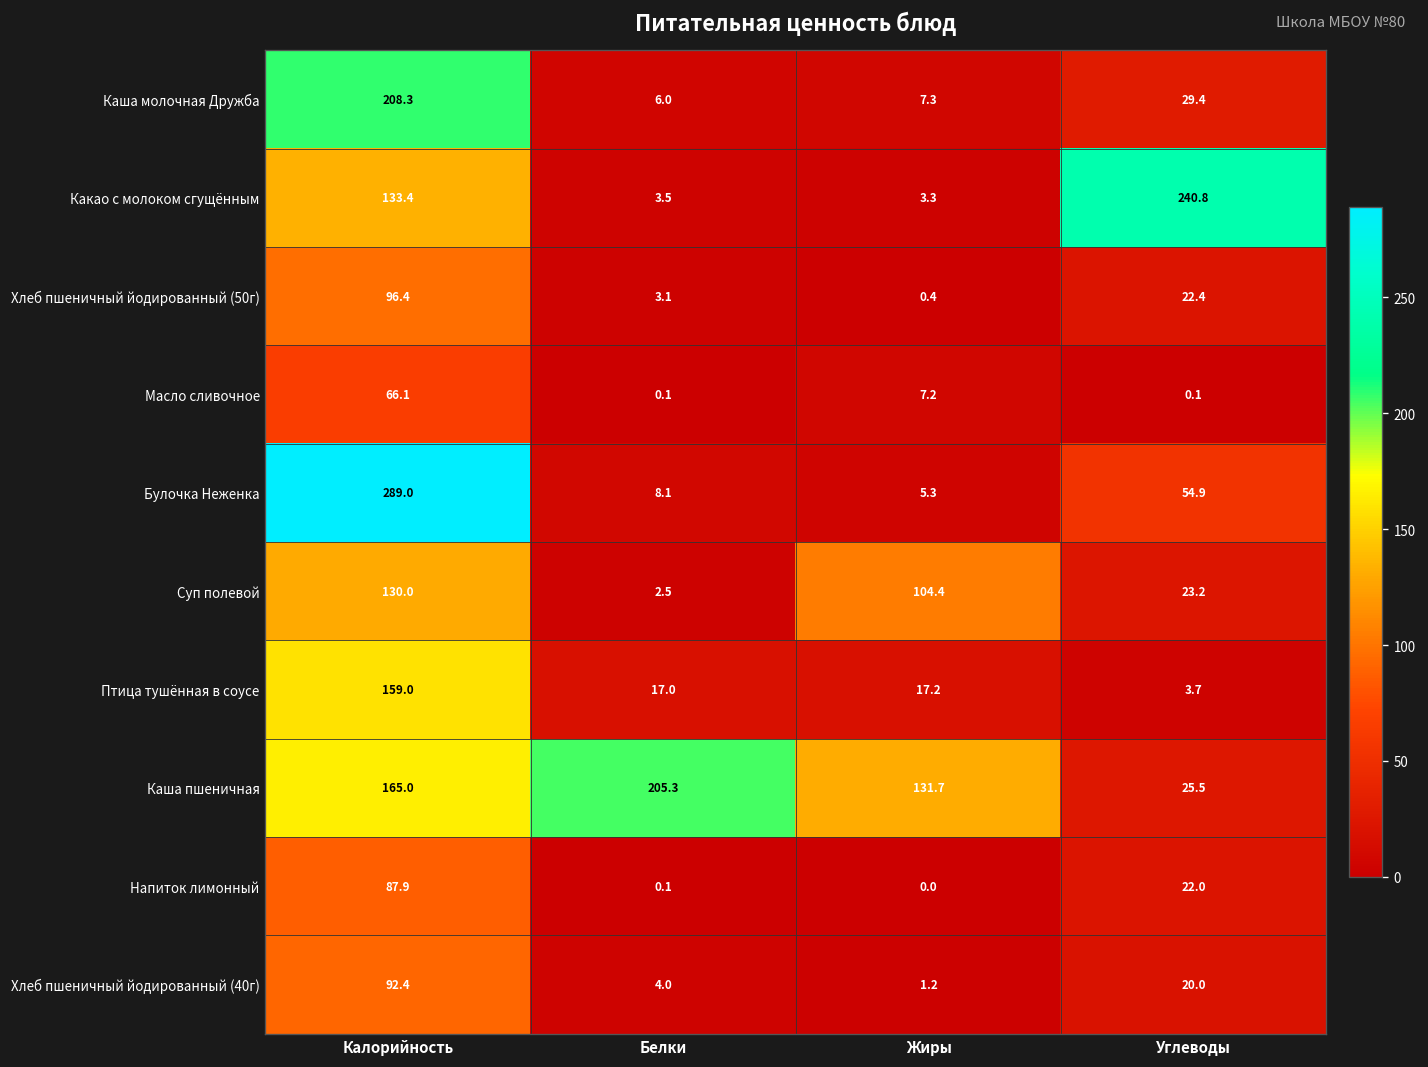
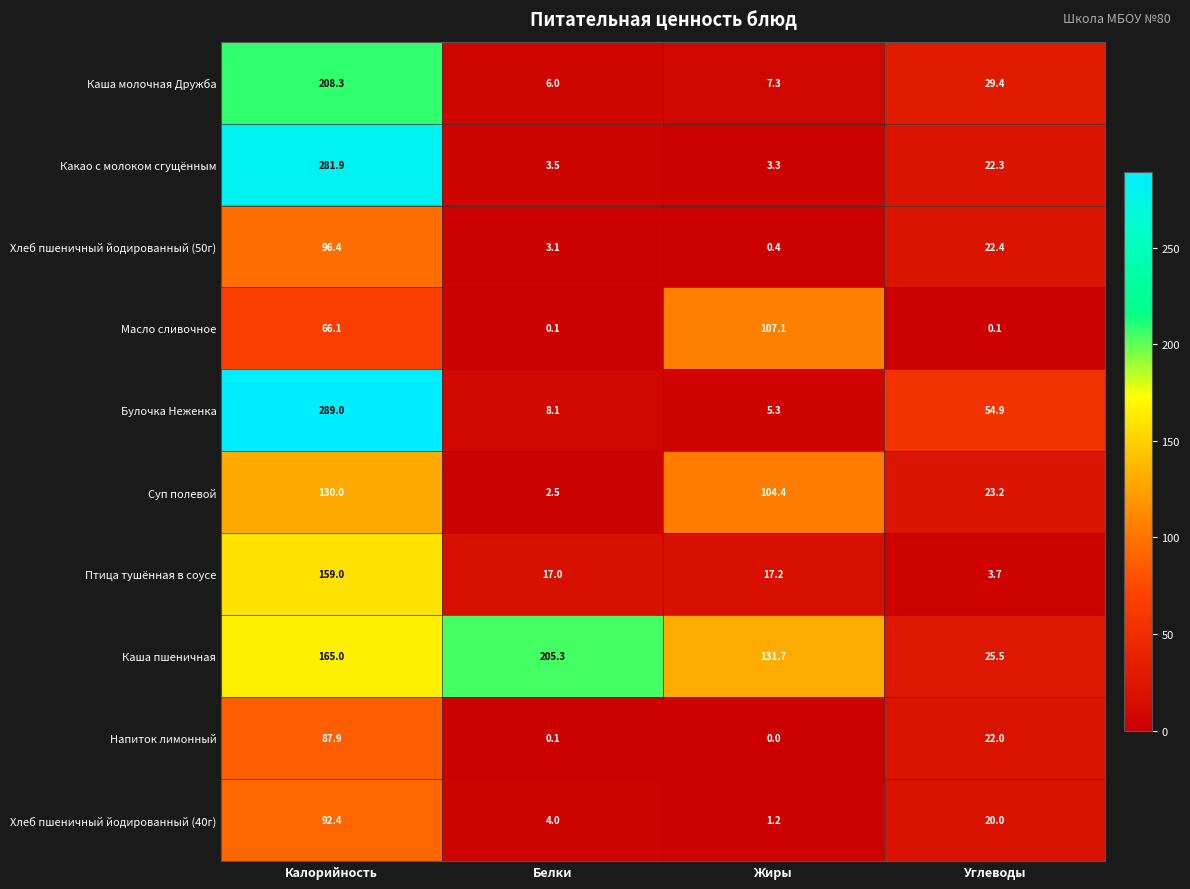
  {
    "Каша молочная Дружба": {
      "Калорийность": 208.3,
      "Белки": 6.0,
      "Жиры": 7.3,
      "Углеводы": 29.4
    },
    "Какао с молоком сгущённым": {
-     "Калорийность": 133.4,
+     "Калорийность": 281.9,
      "Белки": 3.5,
      "Жиры": 3.3,
-     "Углеводы": 240.8
+     "Углеводы": 22.3
    },
    "Хлеб пшеничный йодированный (50г)": {
      "Калорийность": 96.4,
      "Белки": 3.1,
      "Жиры": 0.4,
      "Углеводы": 22.4
    },
    "Масло сливочное": {
      "Калорийность": 66.1,
      "Белки": 0.1,
-     "Жиры": 7.2,
+     "Жиры": 107.1,
      "Углеводы": 0.1
    },
    "Булочка Неженка": {
      "Калорийность": 289.0,
      "Белки": 8.1,
      "Жиры": 5.3,
      "Углеводы": 54.9
    },
    "Суп полевой": {
      "Калорийность": 130.0,
      "Белки": 2.5,
      "Жиры": 104.4,
      "Углеводы": 23.2
    },
    "Птица тушённая в соусе": {
      "Калорийность": 159.0,
      "Белки": 17.0,
      "Жиры": 17.2,
      "Углеводы": 3.7
    },
    "Каша пшеничная": {
      "Калорийность": 165.0,
      "Белки": 205.3,
      "Жиры": 131.7,
      "Углеводы": 25.5
    },
    "Напиток лимонный": {
      "Калорийность": 87.9,
      "Белки": 0.1,
      "Жиры": 0.0,
      "Углеводы": 22.0
    },
    "Хлеб пшеничный йодированный (40г)": {
      "Калорийность": 92.4,
      "Белки": 4.0,
      "Жиры": 1.2,
      "Углеводы": 20.0
    }
  }
